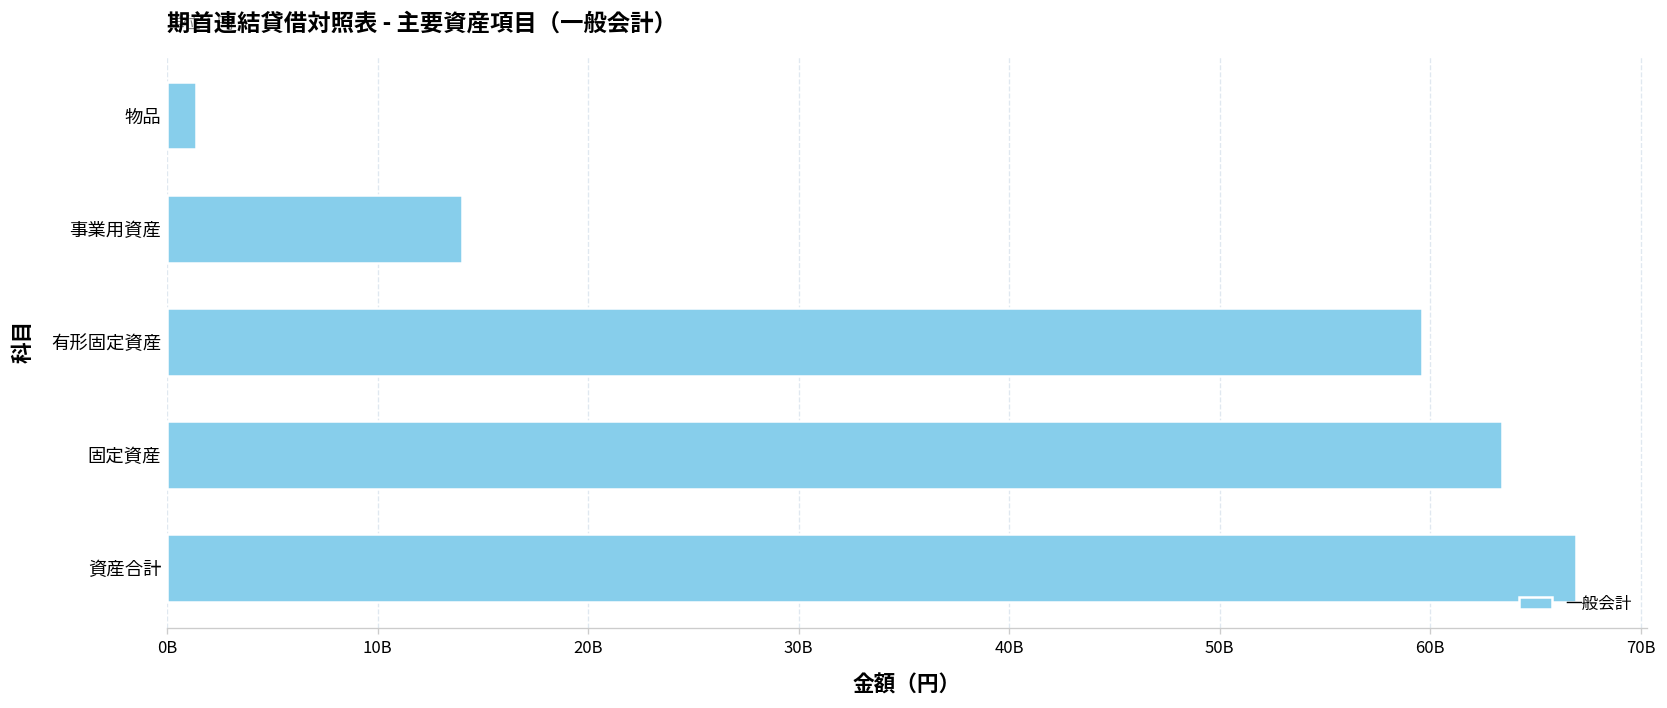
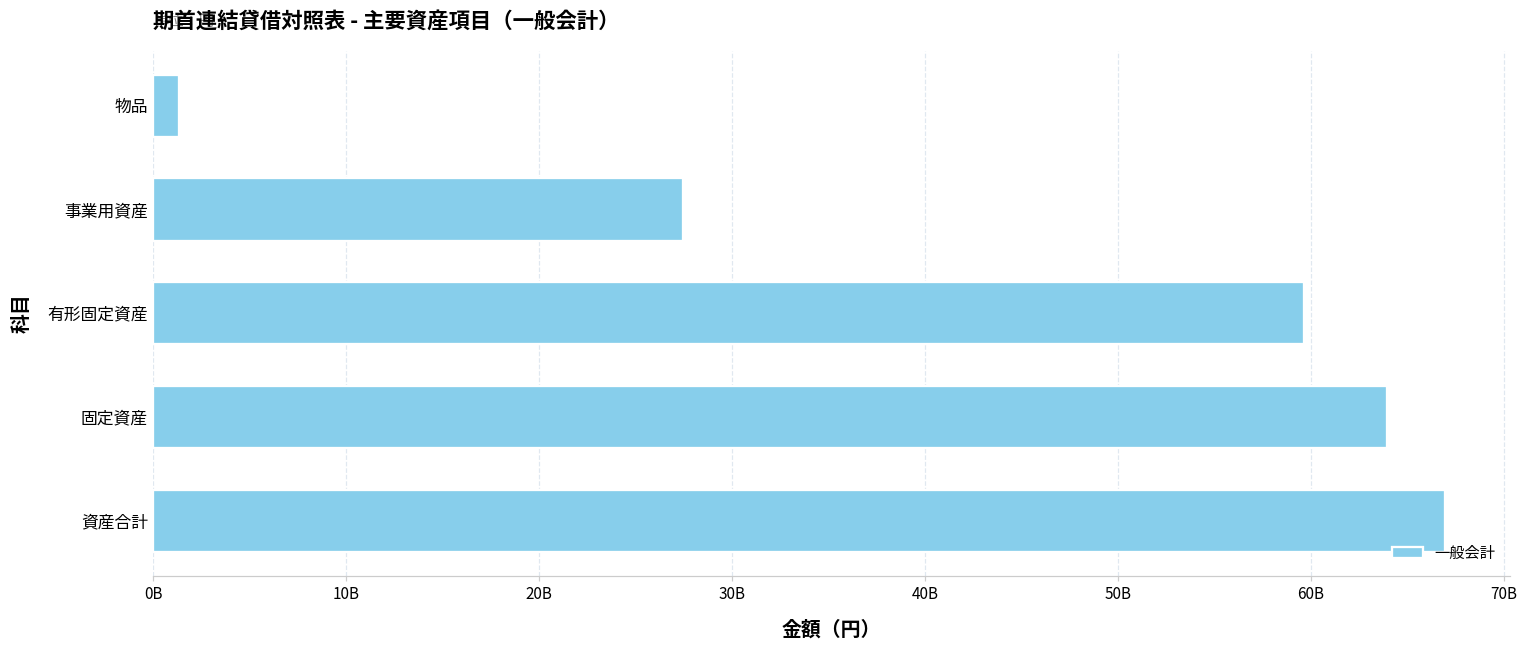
  {
    "物品": 1400000000,
-   "事業用資産": 14000000000,
+   "事業用資産": 27500000000,
    "有形固定資産": 59600000000,
-   "固定資産": 63400000000,
+   "固定資産": 64000000000,
    "資産合計": 67000000000
  }
